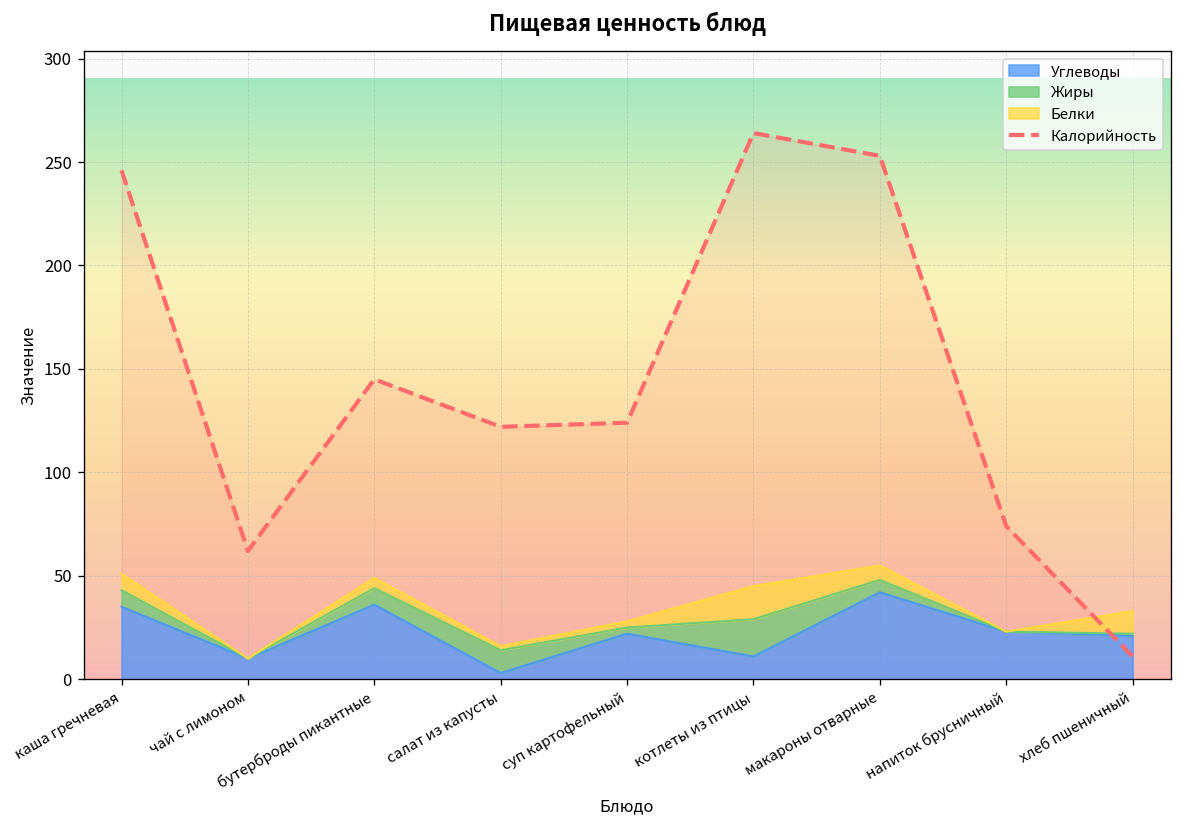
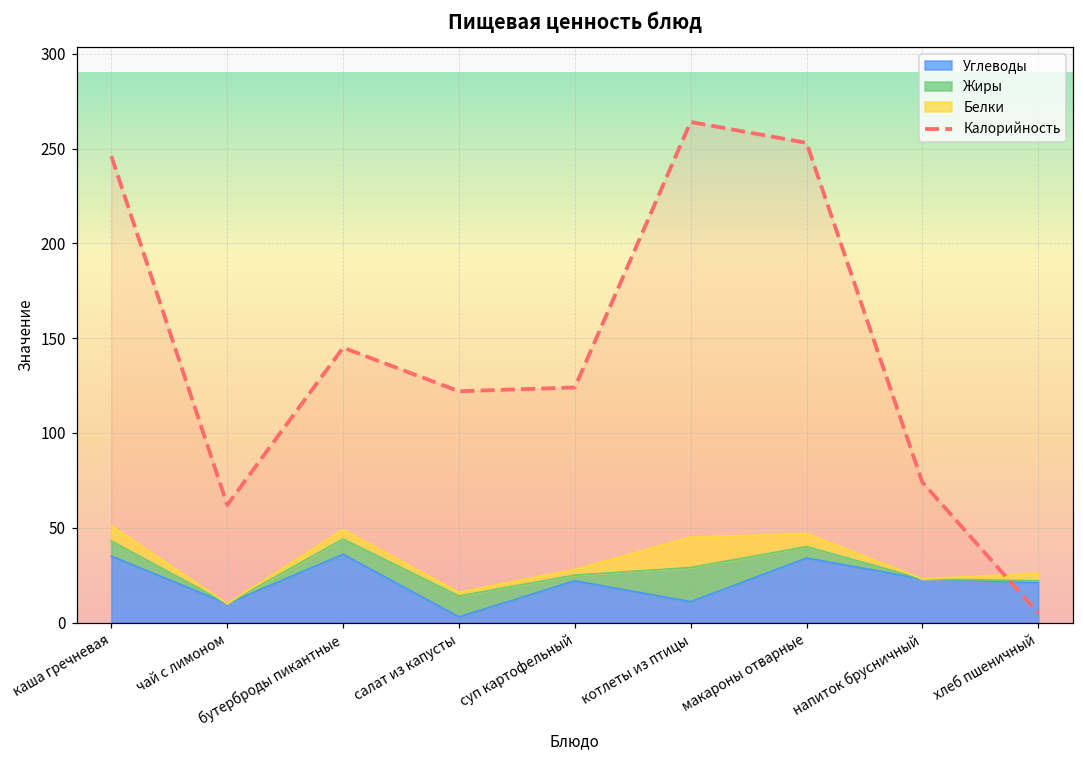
  {
    "Углеводы": {
      "каша гречневая": 35,
      "бутерброды пикантные": 36,
      "салат из капусты": 3,
      "суп картофельный": 22,
      "котлеты из птицы": 11,
-     "макароны отварные": 42
+     "макароны отварные": 34
    },
    "Жиры": {
      "макароны отварные": 6
    },
    "Белки": {
      "макароны отварные": 7,
-     "хлеб пшеничный": 11
+     "хлеб пшеничный": 4
    },
    "Калорийность": {
      "каша гречневая": 246,
      "чай с лимоном": 62,
      "бутерброды пикантные": 145,
      "салат из капусты": 122,
      "суп картофельный": 124,
      "котлеты из птицы": 264,
      "макароны отварные": 253,
      "напиток брусничный": 74,
-     "хлеб пшеничный": 11
+     "хлеб пшеничный": 5
    }
  }
